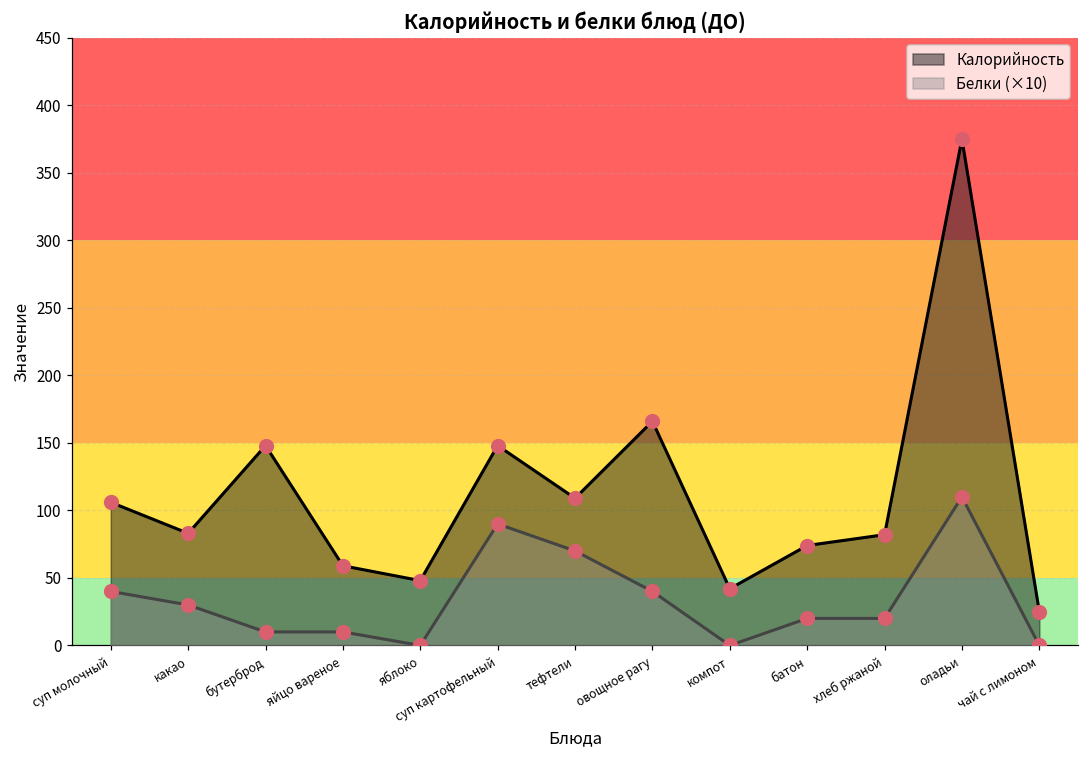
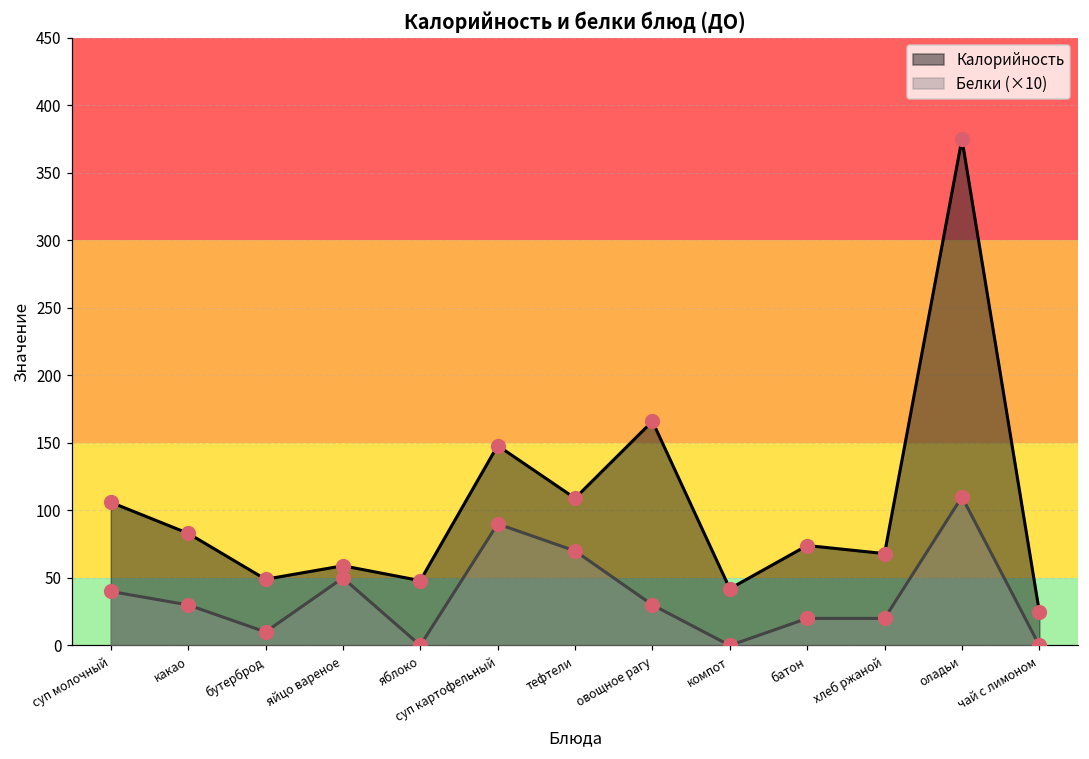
  {
    "Калорийность": {
      "суп молочный": 106,
      "какао": 83,
-     "бутерброд": 148,
+     "бутерброд": 49,
      "яйцо вареное": 59,
      "яблоко": 48,
      "суп картофельный": 148,
      "тефтели": 109,
      "овощное рагу": 166,
      "компот": 42,
      "батон": 74,
-     "хлеб ржаной": 82,
+     "хлеб ржаной": 68,
      "оладьи": 375,
      "чай с лимоном": 25
    },
    "Белки (×10)": {
      "суп молочный": 40,
      "какао": 30,
      "бутерброд": 10,
-     "яйцо вареное": 10,
+     "яйцо вареное": 50,
      "яблоко": 0,
      "суп картофельный": 90,
      "тефтели": 70,
-     "овощное рагу": 40,
+     "овощное рагу": 30,
      "компот": 0,
      "батон": 20,
      "хлеб ржаной": 20,
      "оладьи": 110,
      "чай с лимоном": 0
    }
  }
